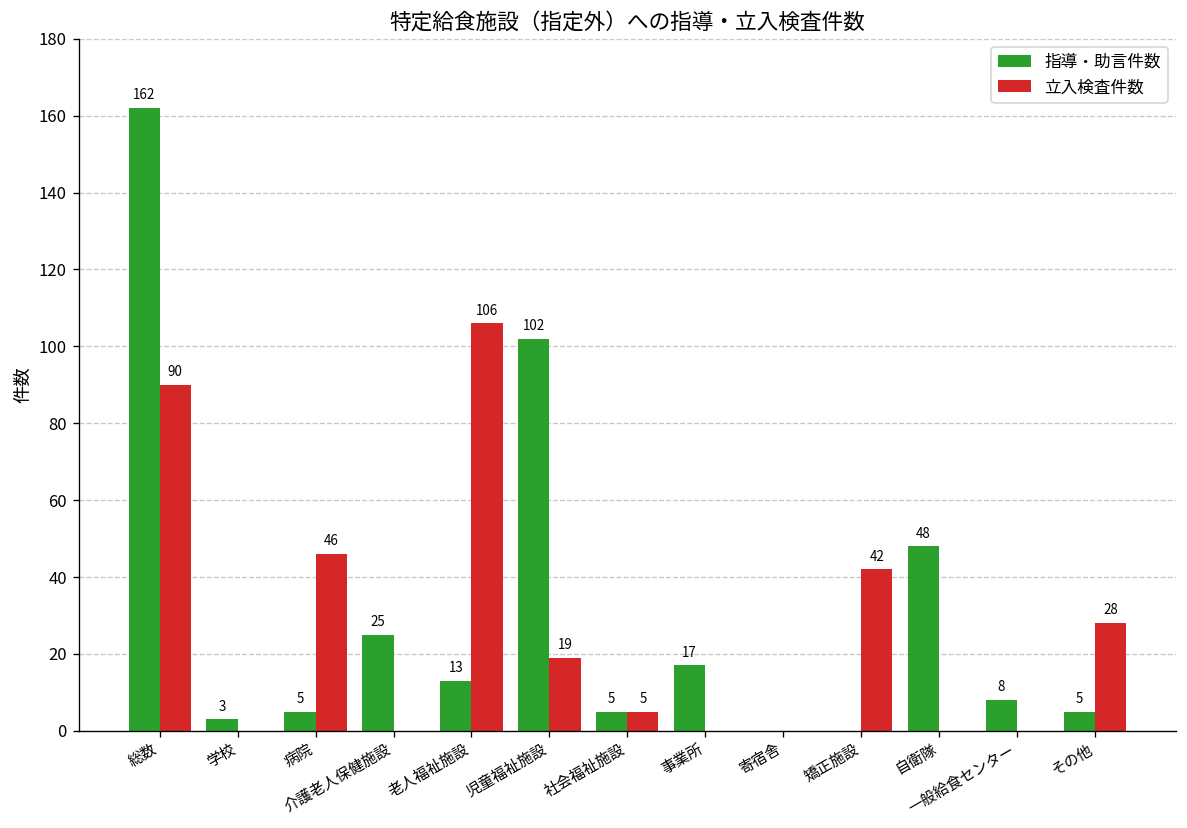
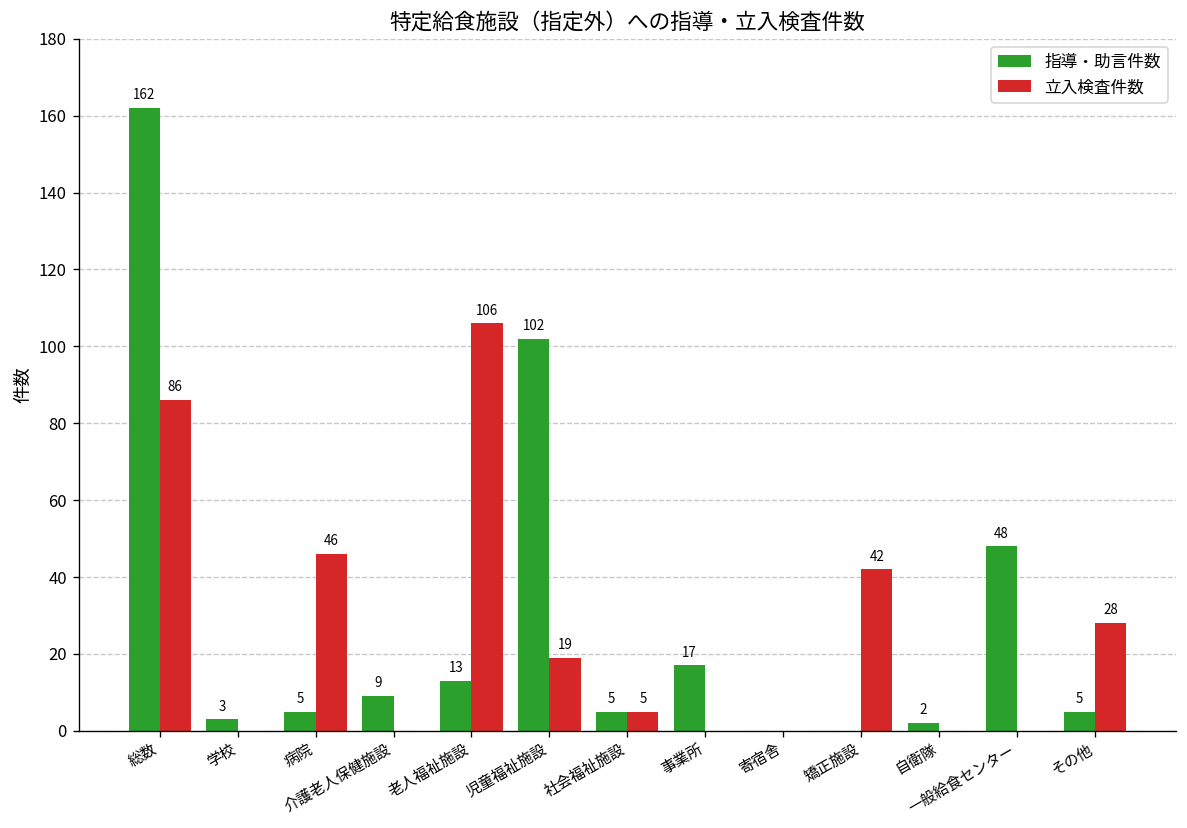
  {
    "指導・助言件数": {
      "総数": 162,
      "学校": 3,
      "病院": 5,
-     "介護老人保健施設": 25,
+     "介護老人保健施設": 9,
      "老人福祉施設": 13,
      "児童福祉施設": 102,
      "社会福祉施設": 5,
      "事業所": 17,
-     "自衛隊": 48,
-     "一般給食センター": 8,
+     "自衛隊": 2,
+     "一般給食センター": 48,
      "その他": 5
    },
    "立入検査件数": {
-     "総数": 90,
+     "総数": 86,
      "病院": 46,
      "老人福祉施設": 106,
      "児童福祉施設": 19,
      "社会福祉施設": 5,
      "矯正施設": 42,
      "その他": 28
    }
  }
